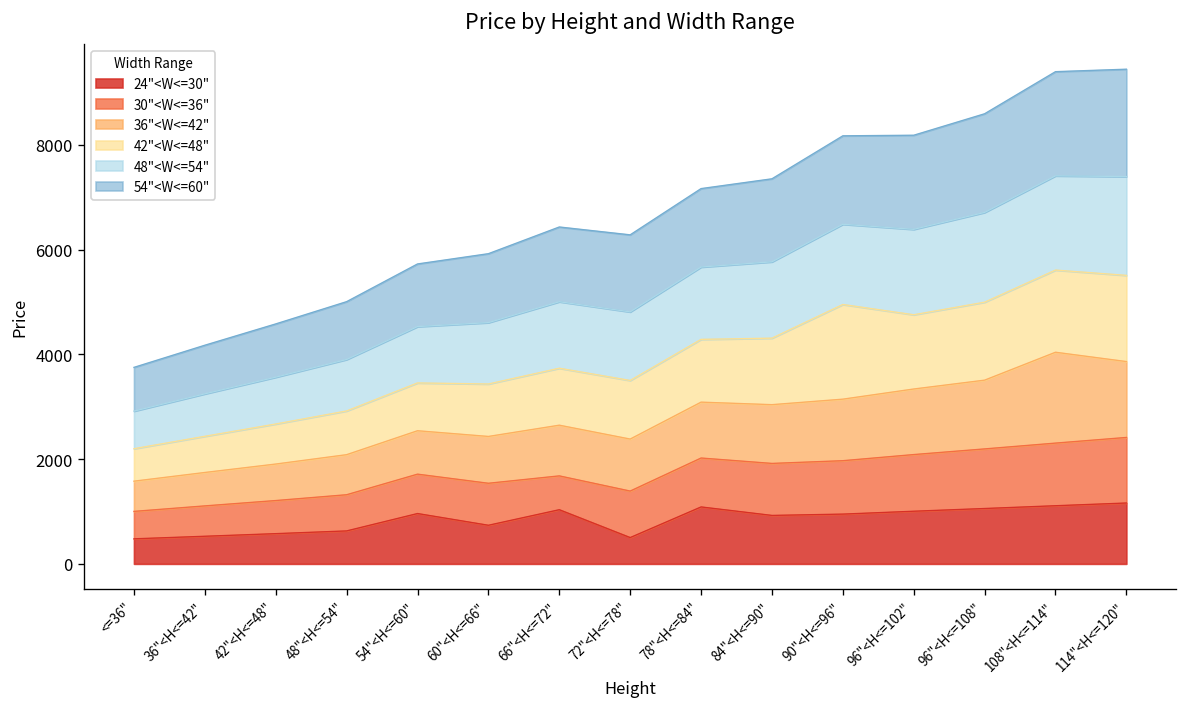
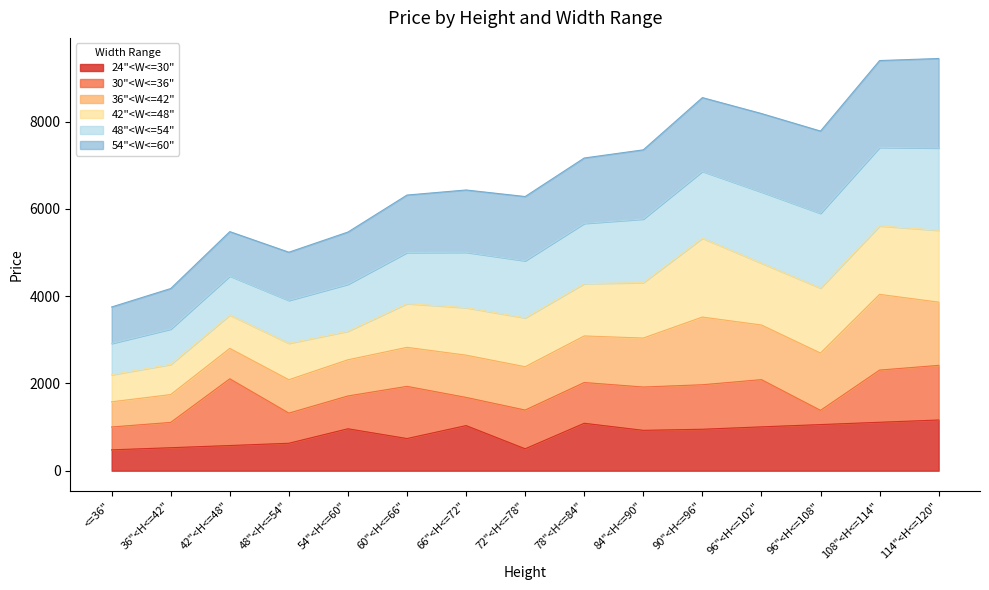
  {
    "24\"<W<=30\"": {
      "<=36\"": 500,
      "36\"<H<=42\"": 500,
      "42\"<H<=48\"": 600,
      "48\"<H<=54\"": 600,
      "54\"<H<=60\"": 1000,
      "60\"<H<=66\"": 700,
      "66\"<H<=72\"": 1000,
      "72\"<H<=78\"": 500,
      "78\"<H<=84\"": 1100,
      "84\"<H<=90\"": 900,
      "90\"<H<=96\"": 1000,
      "96\"<H<=102\"": 1000,
      "96\"<H<=108\"": 1100,
      "108\"<H<=114\"": 1100,
      "114\"<H<=120\"": 1200
    },
    "30\"<W<=36\"": {
      "<=36\"": 500,
      "36\"<H<=42\"": 600,
-     "42\"<H<=48\"": 600,
+     "42\"<H<=48\"": 1500,
      "48\"<H<=54\"": 700,
      "54\"<H<=60\"": 800,
-     "60\"<H<=66\"": 800,
+     "60\"<H<=66\"": 1200,
      "66\"<H<=72\"": 600,
      "72\"<H<=78\"": 900,
      "78\"<H<=84\"": 900,
      "84\"<H<=90\"": 1000,
      "90\"<H<=96\"": 1000,
      "96\"<H<=102\"": 1100,
-     "96\"<H<=108\"": 1100,
+     "96\"<H<=108\"": 300,
      "108\"<H<=114\"": 1200,
      "114\"<H<=120\"": 1300
    },
    "36\"<W<=42\"": {
      "<=36\"": 600,
      "36\"<H<=42\"": 600,
      "42\"<H<=48\"": 700,
      "48\"<H<=54\"": 800,
      "54\"<H<=60\"": 800,
      "60\"<H<=66\"": 900,
      "66\"<H<=72\"": 1000,
      "72\"<H<=78\"": 1000,
      "78\"<H<=84\"": 1100,
      "84\"<H<=90\"": 1100,
-     "90\"<H<=96\"": 1200,
+     "90\"<H<=96\"": 1600,
      "96\"<H<=102\"": 1300,
      "96\"<H<=108\"": 1300,
      "108\"<H<=114\"": 1700,
      "114\"<H<=120\"": 1400
    },
    "42\"<W<=48\"": {
      "<=36\"": 600,
      "36\"<H<=42\"": 700,
      "42\"<H<=48\"": 800,
      "48\"<H<=54\"": 800,
-     "54\"<H<=60\"": 900,
+     "54\"<H<=60\"": 700,
      "60\"<H<=66\"": 1000,
      "66\"<H<=72\"": 1100,
      "72\"<H<=78\"": 1100,
      "78\"<H<=84\"": 1200,
      "84\"<H<=90\"": 1300,
      "90\"<H<=96\"": 1800,
      "96\"<H<=102\"": 1400,
      "96\"<H<=108\"": 1500,
      "108\"<H<=114\"": 1600,
      "114\"<H<=120\"": 1600
    }
  }
